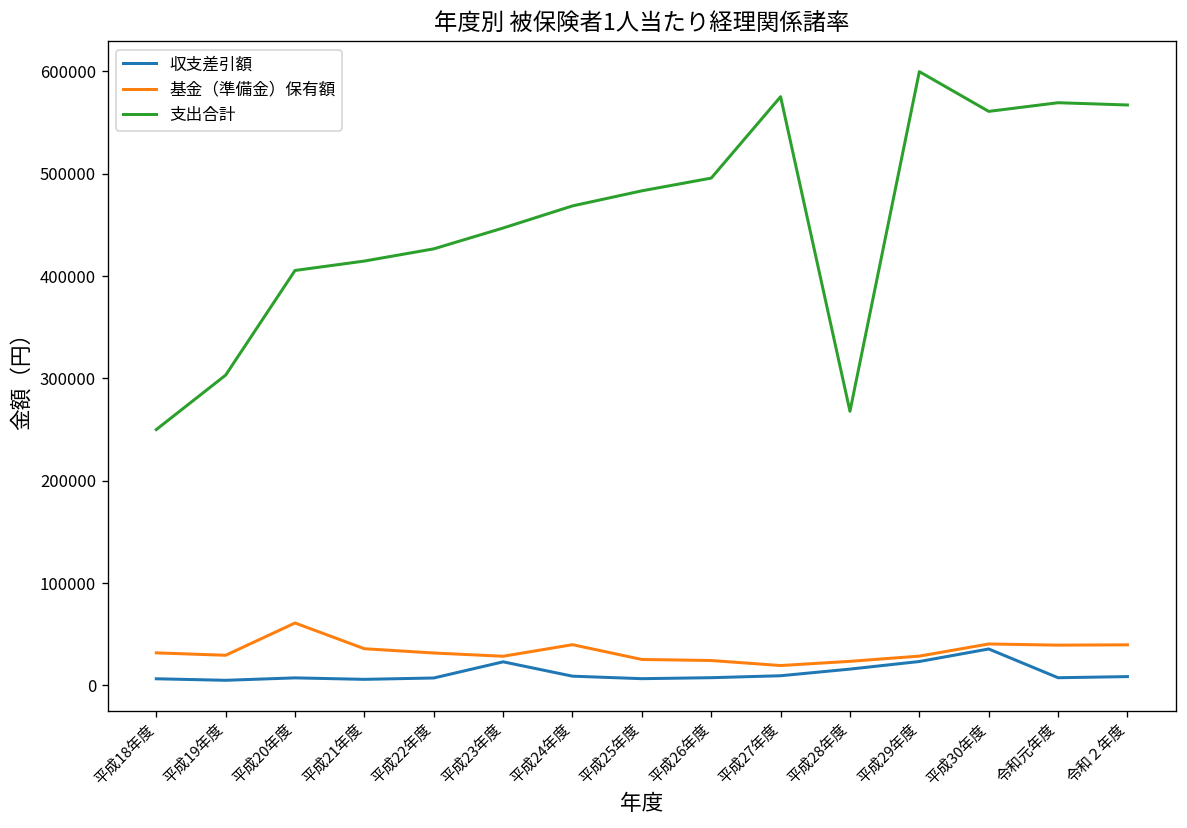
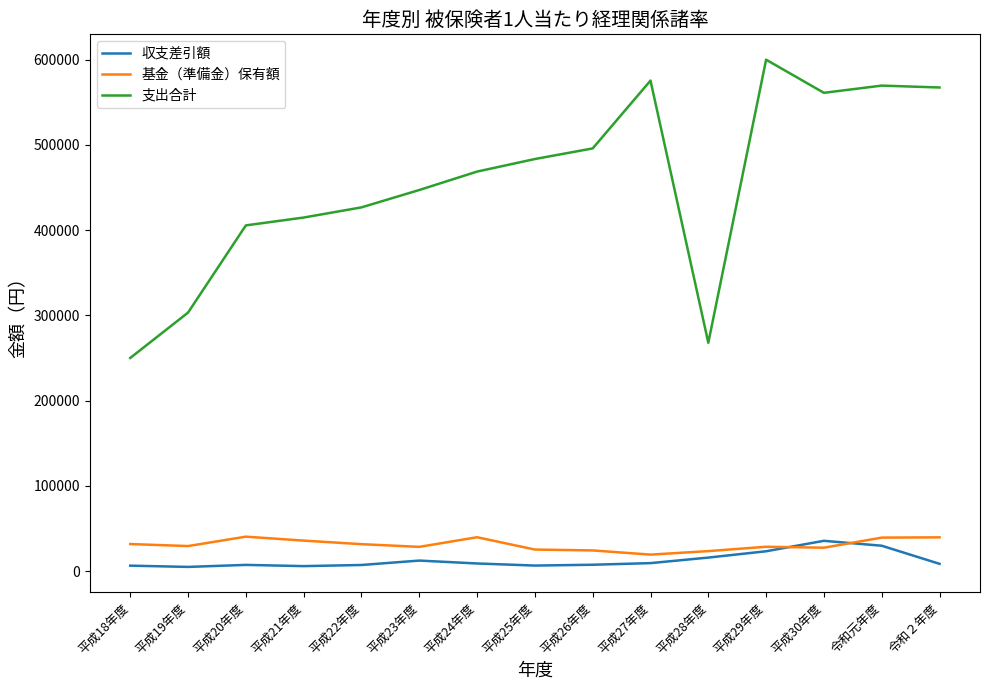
  {
    "収支差引額": {
      "平成18年度": 10000,
      "平成19年度": 0,
      "平成20年度": 10000,
      "平成21年度": 10000,
      "平成22年度": 10000,
-     "平成23年度": 20000,
+     "平成23年度": 10000,
      "平成24年度": 10000,
      "平成25年度": 10000,
      "平成26年度": 10000,
      "平成27年度": 10000,
      "平成28年度": 20000,
      "平成29年度": 20000,
      "平成30年度": 40000,
-     "令和元年度": 10000,
+     "令和元年度": 30000,
      "令和２年度": 10000
    },
    "基金（準備金）保有額": {
      "平成18年度": 30000,
      "平成19年度": 30000,
-     "平成20年度": 60000,
+     "平成20年度": 40000,
      "平成21年度": 40000,
      "平成22年度": 30000,
      "平成23年度": 30000,
      "平成24年度": 40000,
      "平成25年度": 30000,
      "平成26年度": 20000,
      "平成27年度": 20000,
      "平成28年度": 20000,
      "平成29年度": 30000,
-     "平成30年度": 40000,
+     "平成30年度": 30000,
      "令和元年度": 40000,
      "令和２年度": 40000
    },
    "支出合計": {
      "平成18年度": 250000,
      "平成19年度": 300000,
      "平成20年度": 410000,
      "平成21年度": 410000,
      "平成22年度": 430000,
      "平成23年度": 450000,
      "平成24年度": 470000,
      "平成25年度": 480000,
      "平成26年度": 500000,
      "平成27年度": 580000,
      "平成28年度": 270000,
      "平成29年度": 600000,
      "平成30年度": 560000,
      "令和元年度": 570000,
      "令和２年度": 570000
    }
  }
